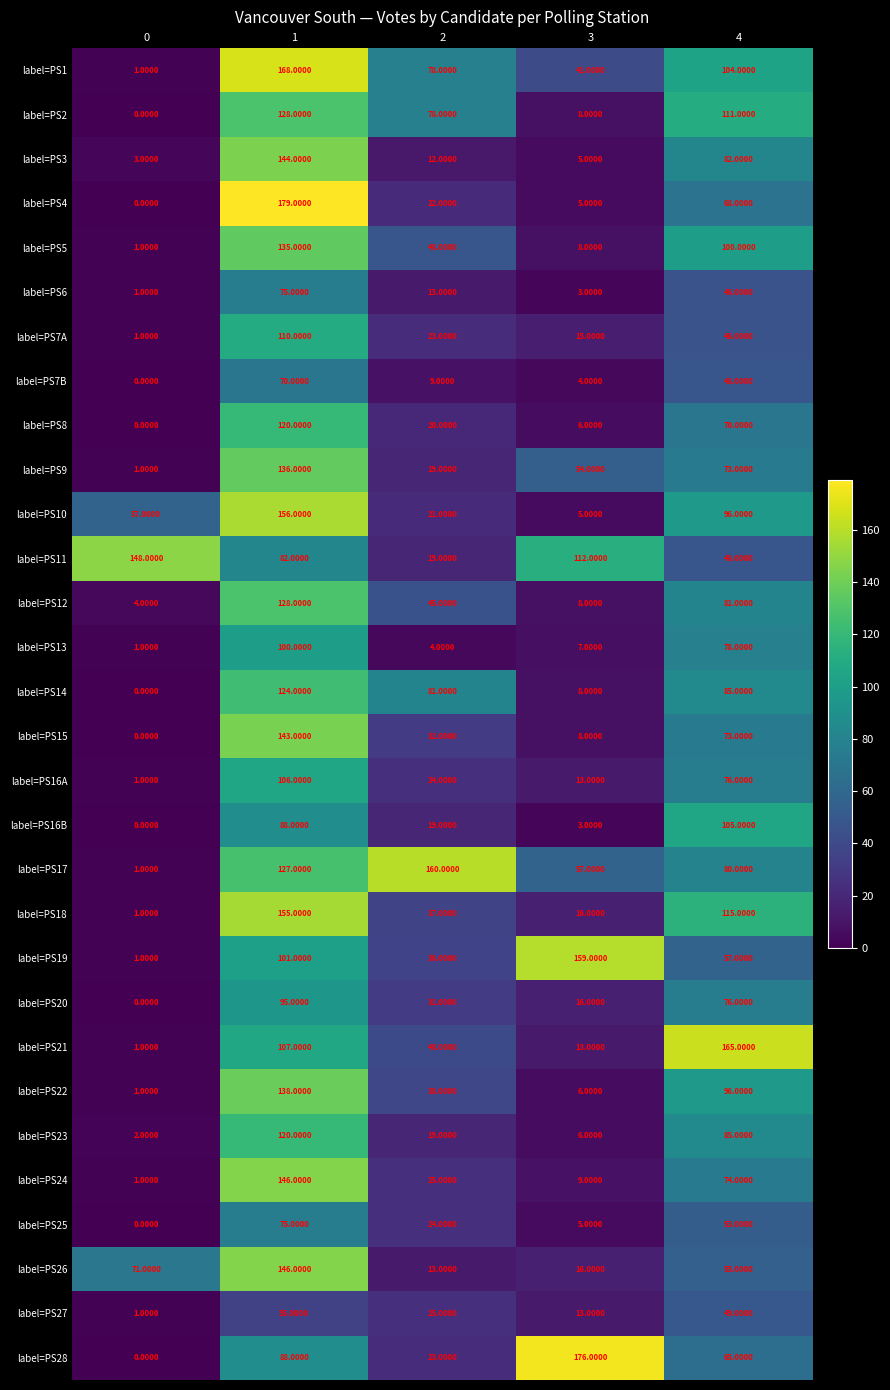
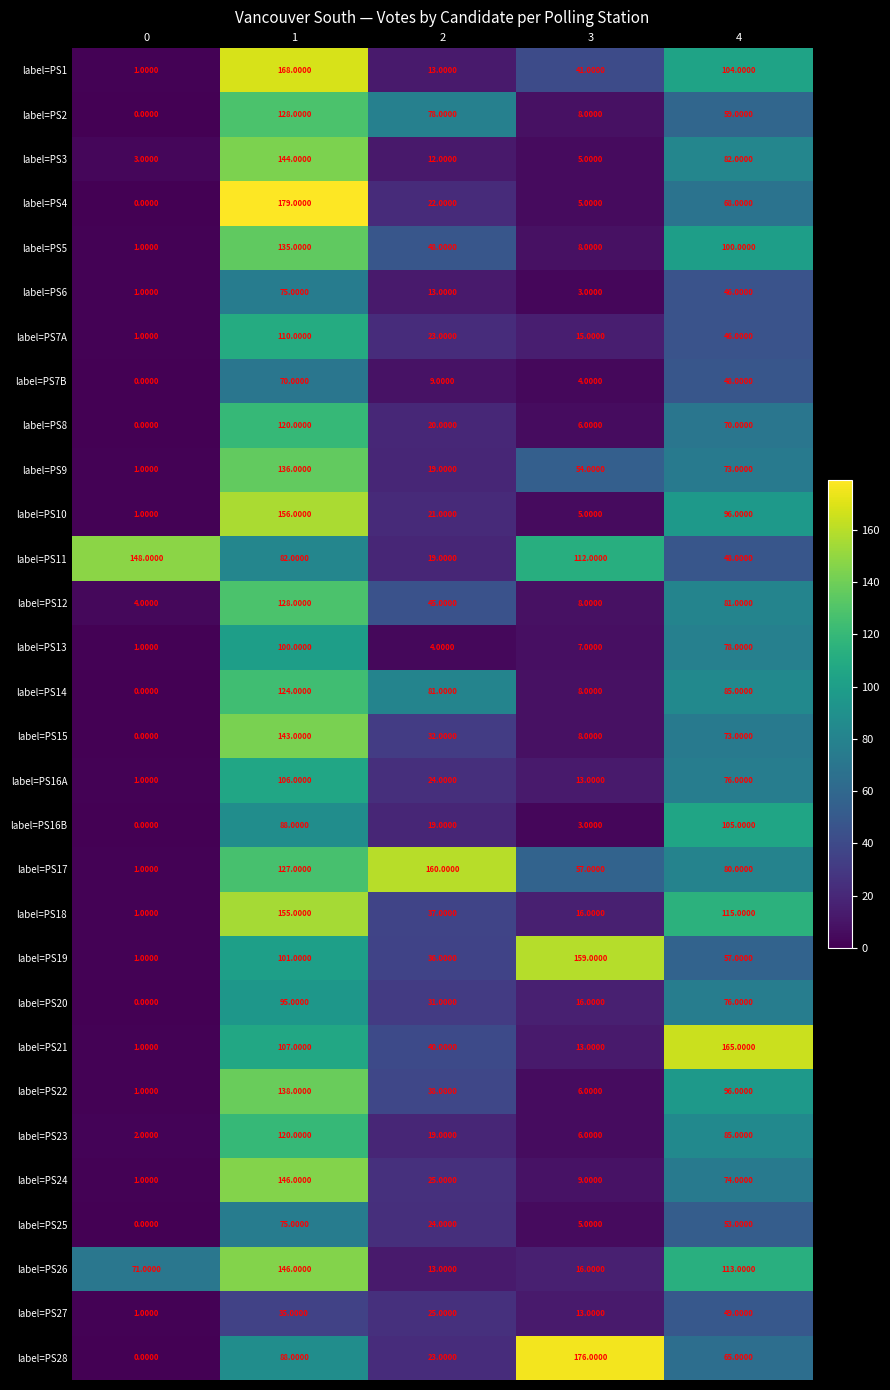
  {
    "label=PS1": {
      "0": 1.0000,
      "1": 168.0000,
-     "2": 78.0000,
+     "2": 13.0000,
      "3": 41.0000,
      "4": 104.0000
    },
    "label=PS2": {
      "0": 0.0000,
      "1": 128.0000,
      "2": 78.0000,
      "3": 8.0000,
-     "4": 111.0000
+     "4": 59.0000
    },
    "label=PS3": {
      "0": 3.0000,
      "1": 144.0000,
      "2": 12.0000,
      "3": 5.0000,
      "4": 82.0000
    },
    "label=PS4": {
      "0": 0.0000,
      "1": 179.0000,
      "2": 22.0000,
      "3": 5.0000,
      "4": 68.0000
    },
    "label=PS5": {
      "0": 1.0000,
      "1": 135.0000,
      "2": 48.0000,
      "3": 8.0000,
      "4": 100.0000
    },
    "label=PS6": {
      "0": 1.0000,
      "1": 75.0000,
      "2": 13.0000,
      "3": 3.0000,
      "4": 46.0000
    },
    "label=PS7A": {
      "0": 1.0000,
      "1": 110.0000,
      "2": 23.0000,
      "3": 15.0000,
      "4": 46.0000
    },
    "label=PS7B": {
      "0": 0.0000,
      "1": 70.0000,
      "2": 9.0000,
      "3": 4.0000,
      "4": 48.0000
    },
    "label=PS8": {
      "0": 0.0000,
      "1": 120.0000,
      "2": 20.0000,
      "3": 6.0000,
      "4": 70.0000
    },
    "label=PS9": {
      "0": 1.0000,
      "1": 136.0000,
      "2": 19.0000,
      "3": 54.0000,
      "4": 73.0000
    },
    "label=PS10": {
-     "0": 57.0000,
+     "0": 1.0000,
      "1": 156.0000,
      "2": 21.0000,
      "3": 5.0000,
      "4": 96.0000
    },
    "label=PS11": {
      "0": 148.0000,
      "1": 82.0000,
      "2": 19.0000,
      "3": 112.0000,
      "4": 48.0000
    },
    "label=PS12": {
      "0": 4.0000,
      "1": 128.0000,
      "2": 45.0000,
      "3": 8.0000,
      "4": 81.0000
    },
    "label=PS13": {
      "0": 1.0000,
      "1": 100.0000,
      "2": 4.0000,
      "3": 7.0000,
      "4": 78.0000
    },
    "label=PS14": {
      "0": 0.0000,
      "1": 124.0000,
      "2": 81.0000,
      "3": 8.0000,
      "4": 85.0000
    },
    "label=PS15": {
      "0": 0.0000,
      "1": 143.0000,
      "2": 32.0000,
      "3": 8.0000,
      "4": 73.0000
    },
    "label=PS16A": {
      "0": 1.0000,
      "1": 106.0000,
      "2": 24.0000,
      "3": 13.0000,
      "4": 76.0000
    },
    "label=PS16B": {
      "0": 0.0000,
      "1": 88.0000,
      "2": 19.0000,
      "3": 3.0000,
      "4": 105.0000
    },
    "label=PS17": {
      "0": 1.0000,
      "1": 127.0000,
      "2": 160.0000,
      "3": 57.0000,
      "4": 80.0000
    },
    "label=PS18": {
      "0": 1.0000,
      "1": 155.0000,
      "2": 37.0000,
      "3": 16.0000,
      "4": 115.0000
    },
    "label=PS19": {
      "0": 1.0000,
      "1": 101.0000,
      "2": 36.0000,
      "3": 159.0000,
      "4": 57.0000
    },
    "label=PS20": {
      "0": 0.0000,
      "1": 95.0000,
      "2": 31.0000,
      "3": 16.0000,
      "4": 76.0000
    },
    "label=PS21": {
      "0": 1.0000,
      "1": 107.0000,
      "2": 40.0000,
      "3": 13.0000,
      "4": 165.0000
    },
    "label=PS22": {
      "0": 1.0000,
      "1": 138.0000,
      "2": 38.0000,
      "3": 6.0000,
      "4": 96.0000
    },
    "label=PS23": {
      "0": 2.0000,
      "1": 120.0000,
      "2": 19.0000,
      "3": 6.0000,
      "4": 85.0000
    },
    "label=PS24": {
      "0": 1.0000,
      "1": 146.0000,
      "2": 25.0000,
      "3": 9.0000,
      "4": 74.0000
    },
    "label=PS25": {
      "0": 0.0000,
      "1": 75.0000,
      "2": 24.0000,
      "3": 5.0000,
      "4": 53.0000
    },
    "label=PS26": {
      "0": 71.0000,
      "1": 146.0000,
      "2": 13.0000,
      "3": 16.0000,
-     "4": 55.0000
+     "4": 113.0000
    },
    "label=PS27": {
      "0": 1.0000,
      "1": 35.0000,
      "2": 25.0000,
      "3": 13.0000,
      "4": 49.0000
    },
    "label=PS28": {
      "0": 0.0000,
      "1": 88.0000,
      "2": 23.0000,
      "3": 176.0000,
      "4": 65.0000
    }
  }
